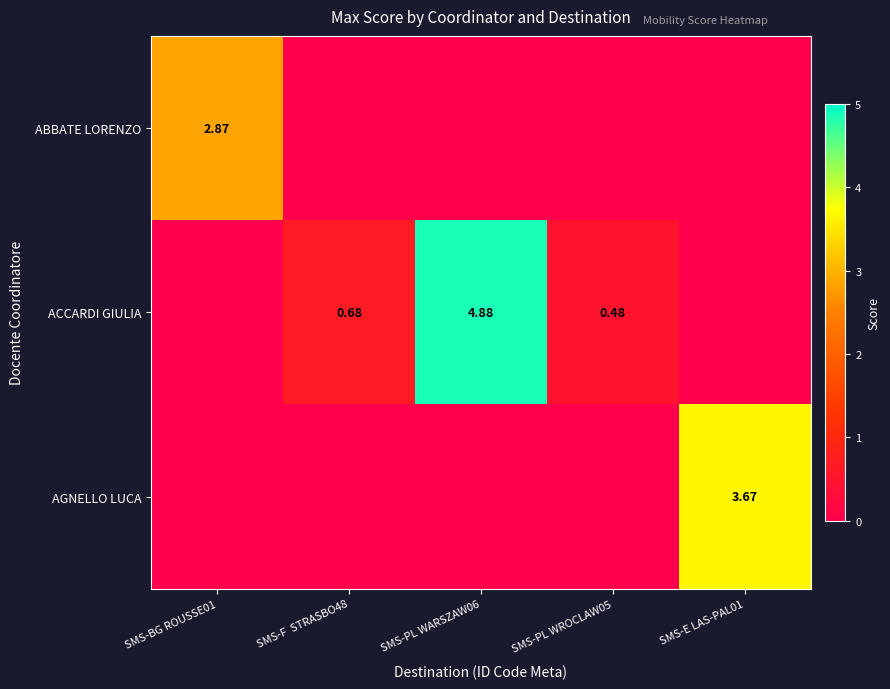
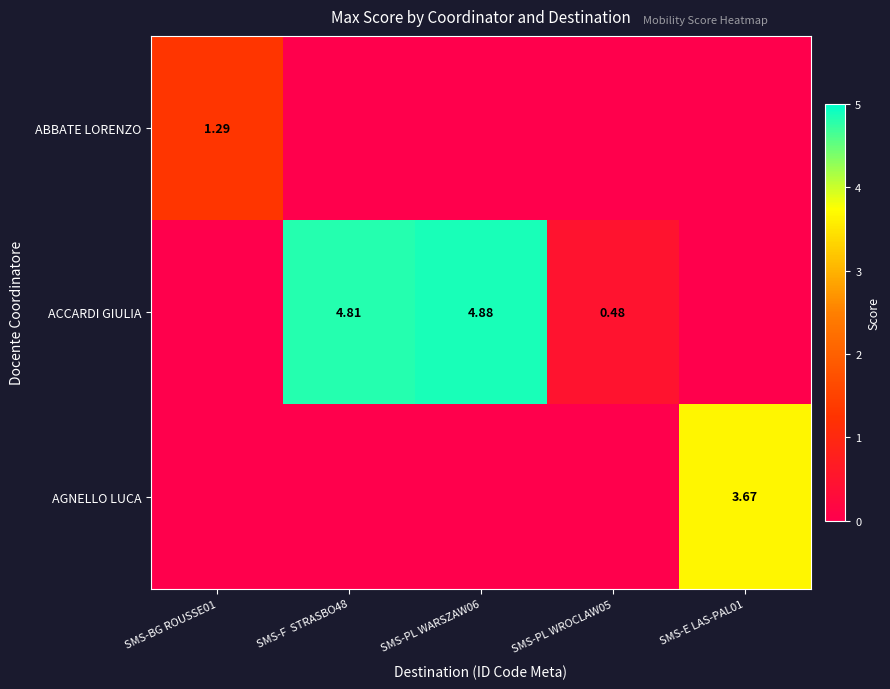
  {
    "ABBATE LORENZO": {
-     "SMS-BG ROUSSE01": 2.87
+     "SMS-BG ROUSSE01": 1.29
    },
    "ACCARDI GIULIA": {
-     "SMS-F STRASBO48": 0.68,
+     "SMS-F STRASBO48": 4.81,
      "SMS-PL WARSZAW06": 4.88,
      "SMS-PL WROCLAW05": 0.48
    },
    "AGNELLO LUCA": {
      "SMS-E LAS-PAL01": 3.67
    }
  }
